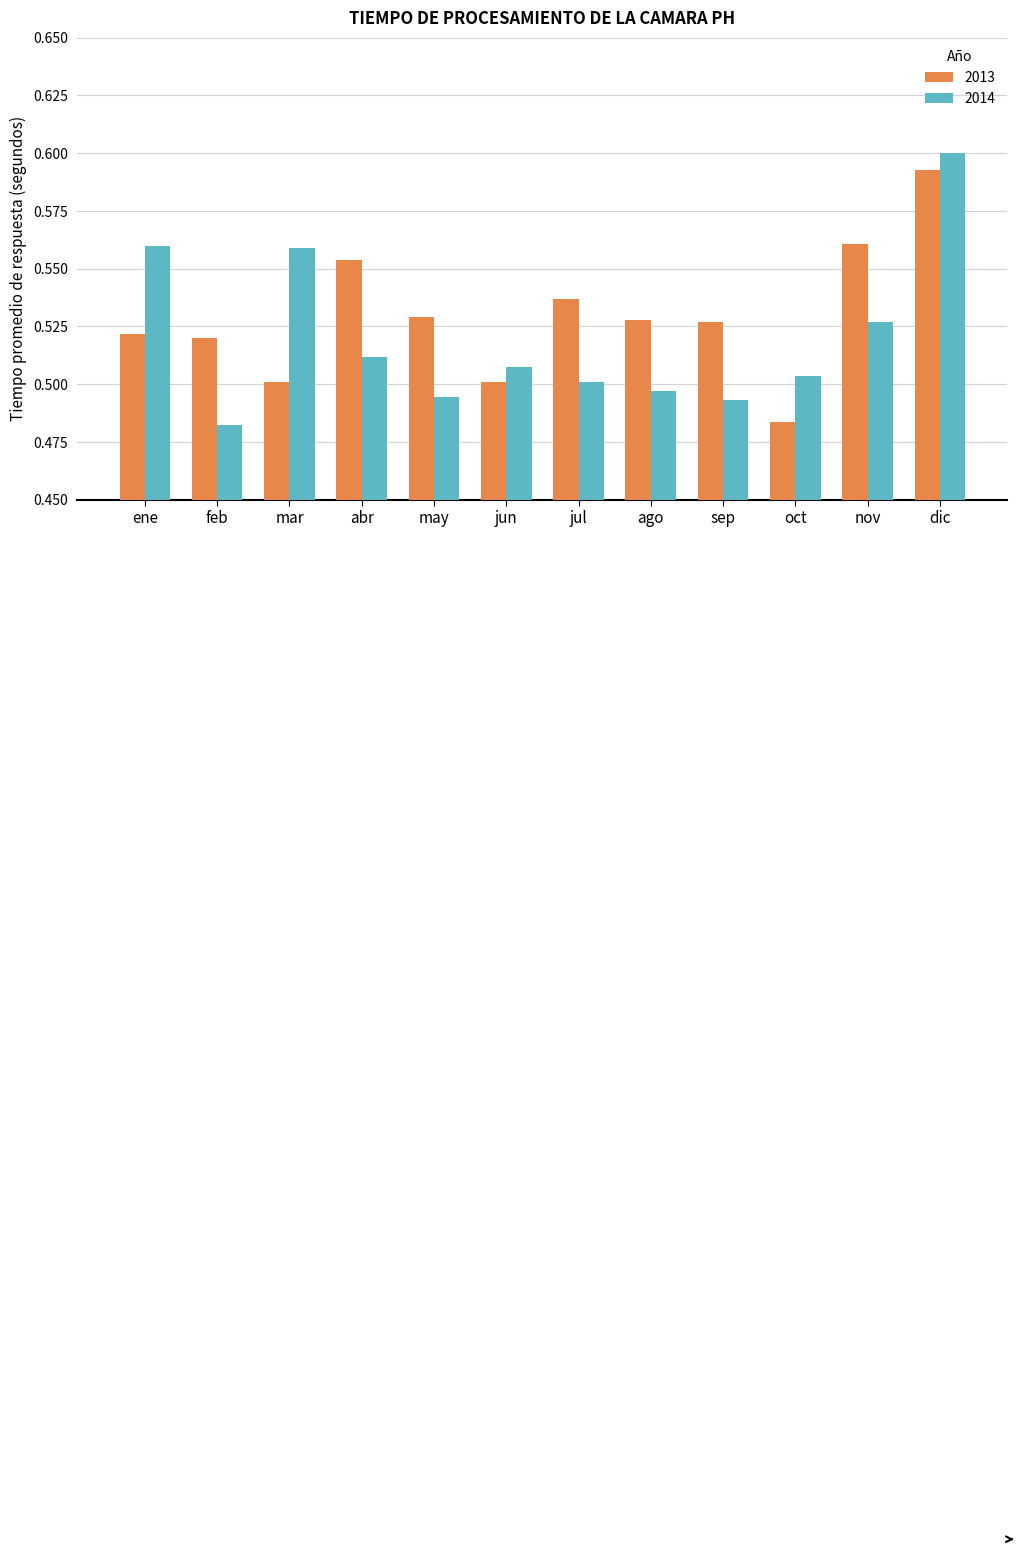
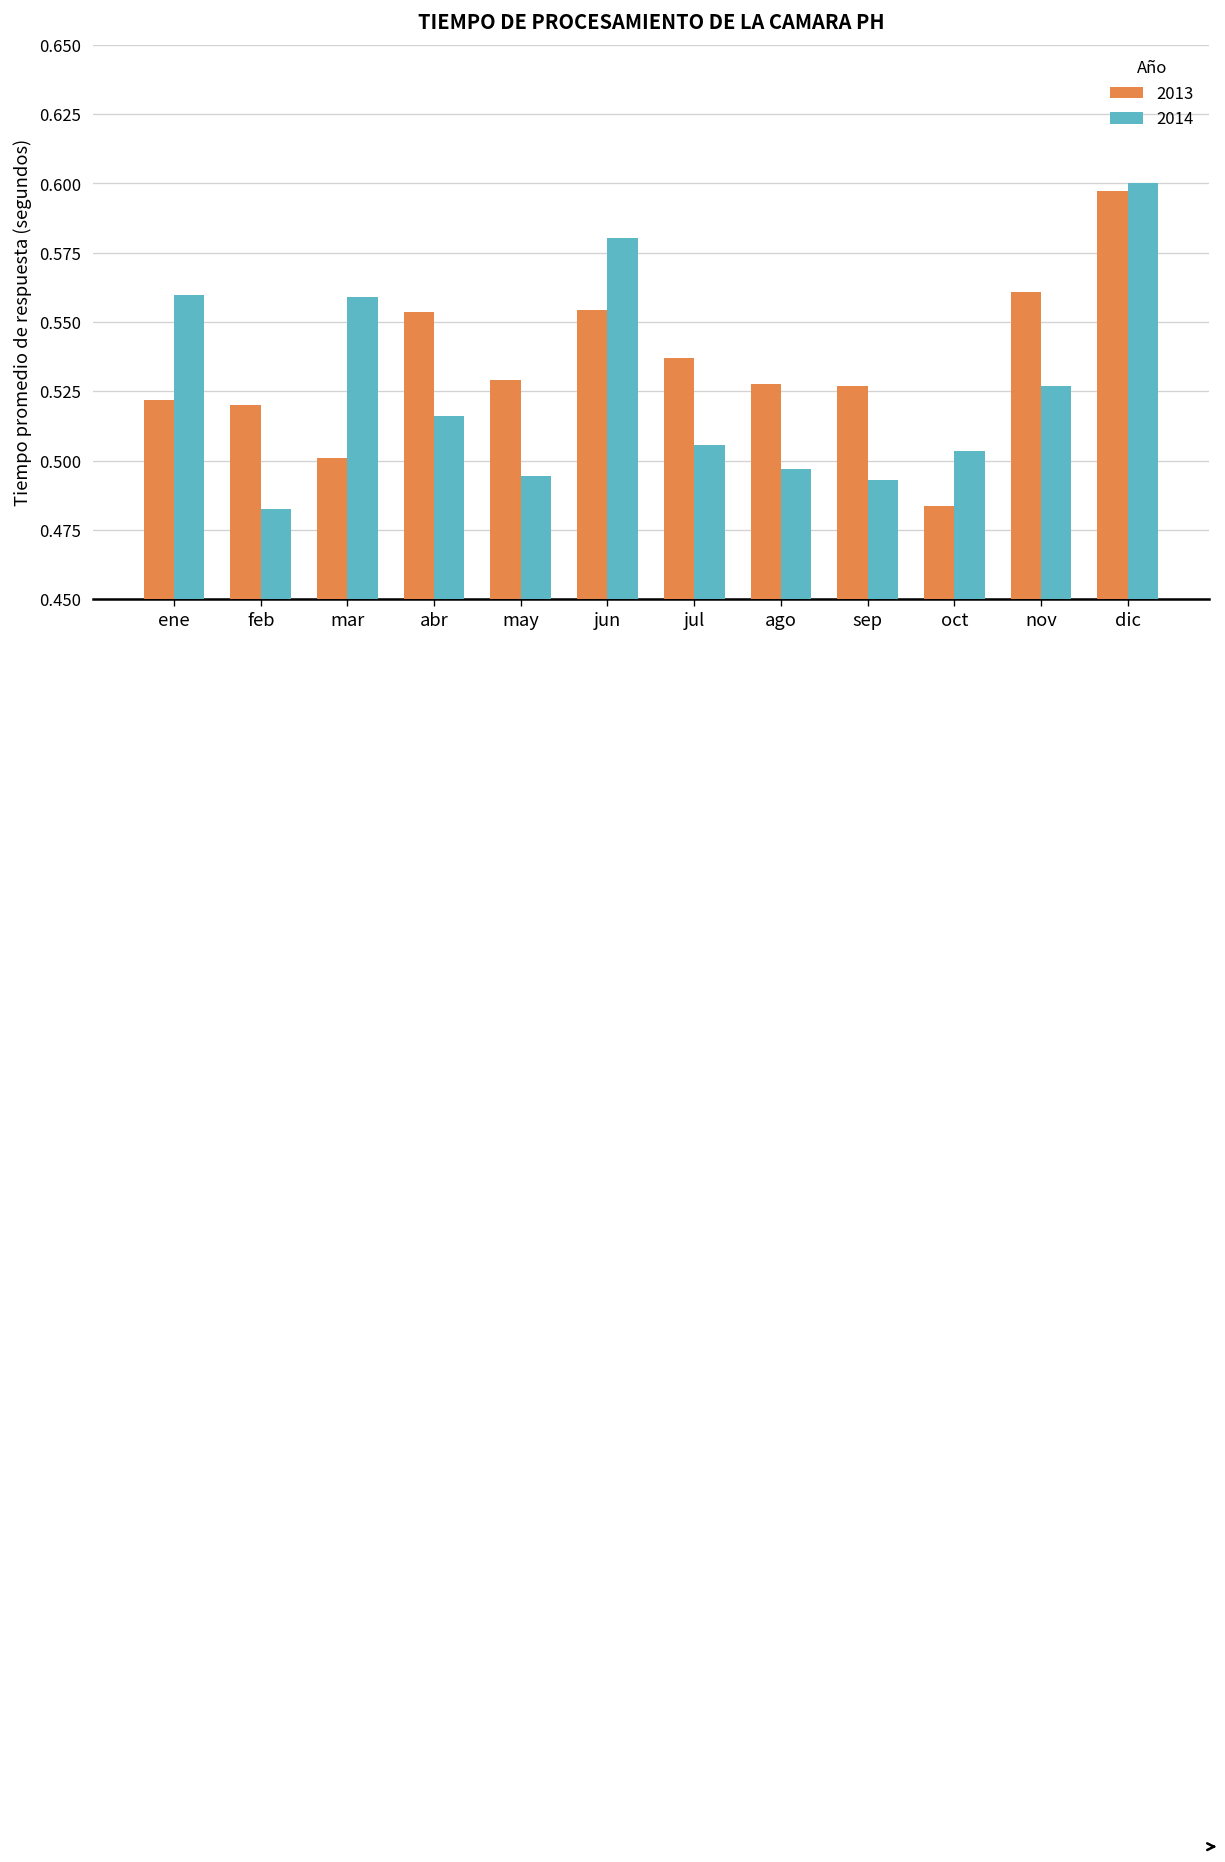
  {
    "2013": {
      "ene": 0.522,
      "feb": 0.520,
      "mar": 0.501,
      "abr": 0.554,
      "may": 0.529,
-     "jun": 0.501,
+     "jun": 0.554,
      "jul": 0.537,
      "ago": 0.528,
      "sep": 0.527,
      "oct": 0.484,
      "nov": 0.561,
-     "dic": 0.593
+     "dic": 0.597
    },
    "2014": {
      "ene": 0.560,
      "feb": 0.483,
      "mar": 0.559,
-     "abr": 0.512,
+     "abr": 0.516,
      "may": 0.494,
-     "jun": 0.508,
-     "jul": 0.501,
+     "jun": 0.580,
+     "jul": 0.506,
      "ago": 0.497,
      "sep": 0.493,
      "oct": 0.504,
      "nov": 0.527,
      "dic": 0.600
    }
  }
